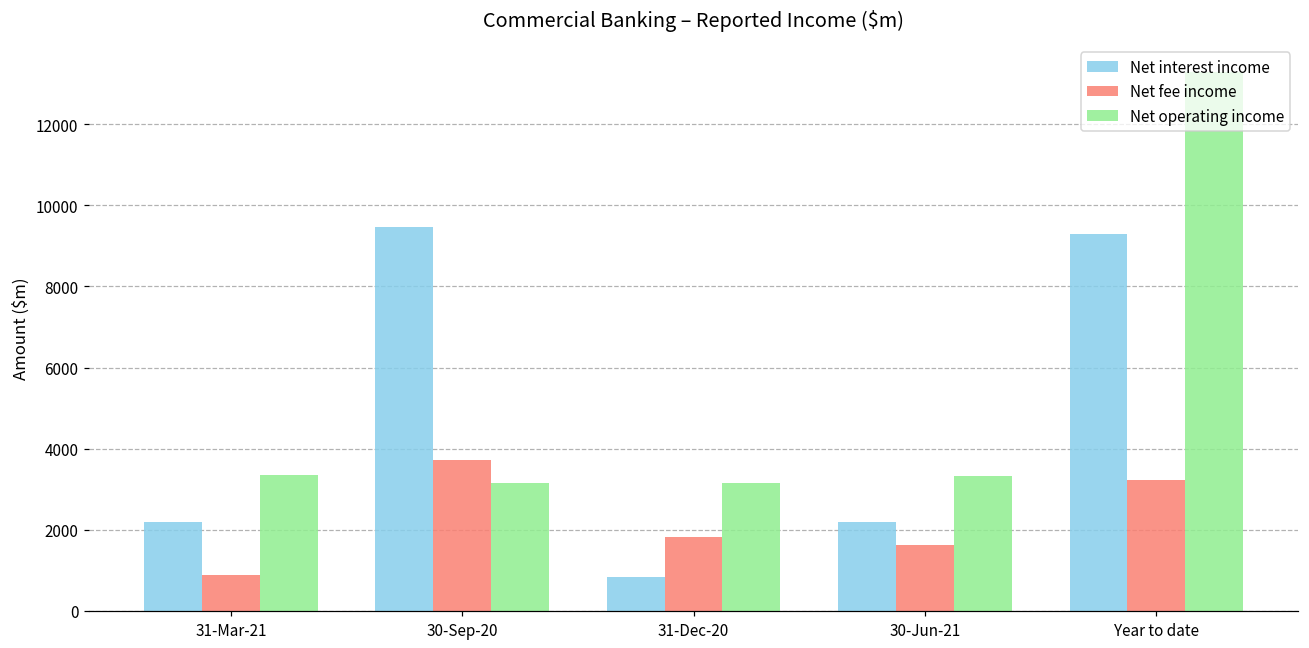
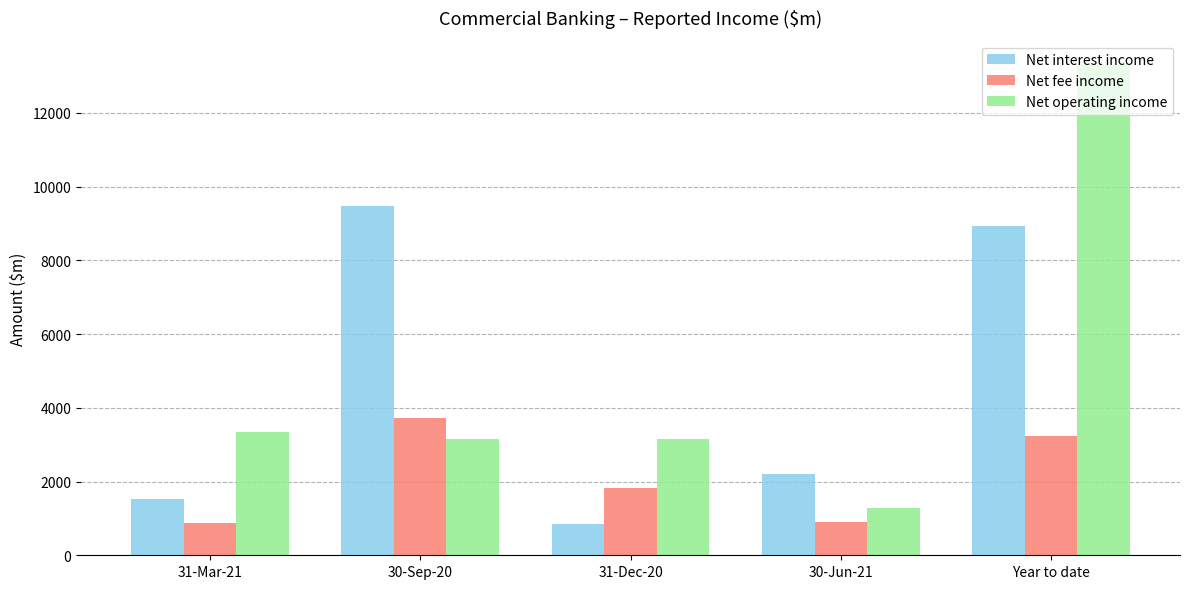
  {
    "Net interest income": {
-     "31-Mar-21": 2200,
+     "31-Mar-21": 1500,
      "30-Sep-20": 9500,
      "31-Dec-20": 800,
      "30-Jun-21": 2200,
-     "Year to date": 9300
+     "Year to date": 8900
    },
    "Net fee income": {
      "31-Mar-21": 900,
      "30-Sep-20": 3700,
      "31-Dec-20": 1800,
-     "30-Jun-21": 1600,
+     "30-Jun-21": 900,
      "Year to date": 3200
    },
    "Net operating income": {
      "31-Mar-21": 3300,
      "30-Sep-20": 3100,
      "31-Dec-20": 3100,
-     "30-Jun-21": 3300
+     "30-Jun-21": 1300
    }
  }
